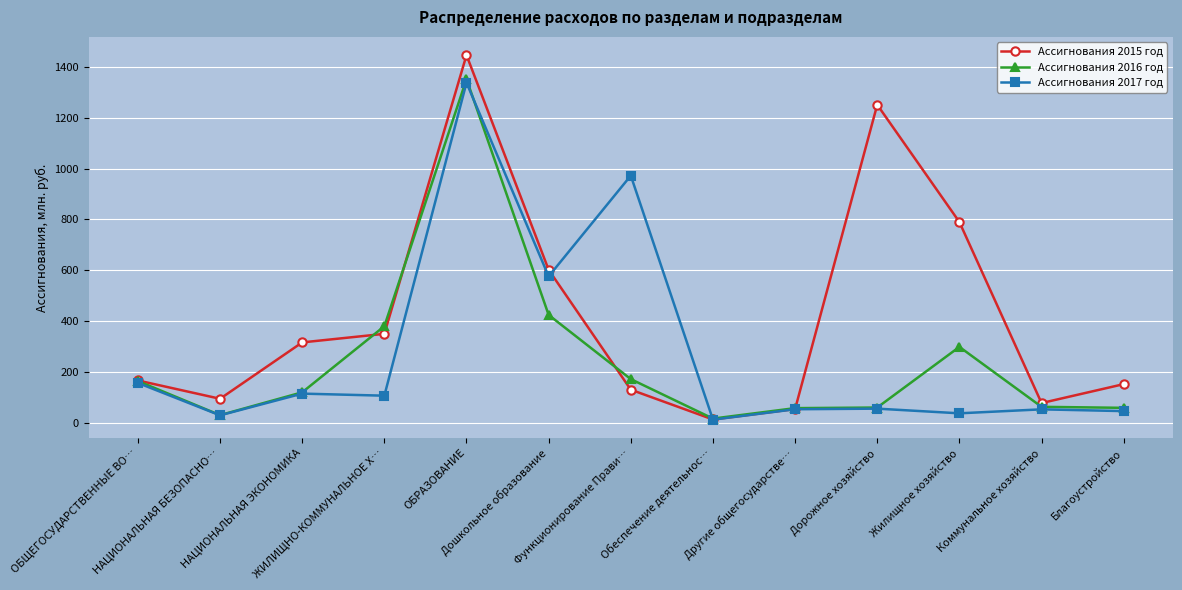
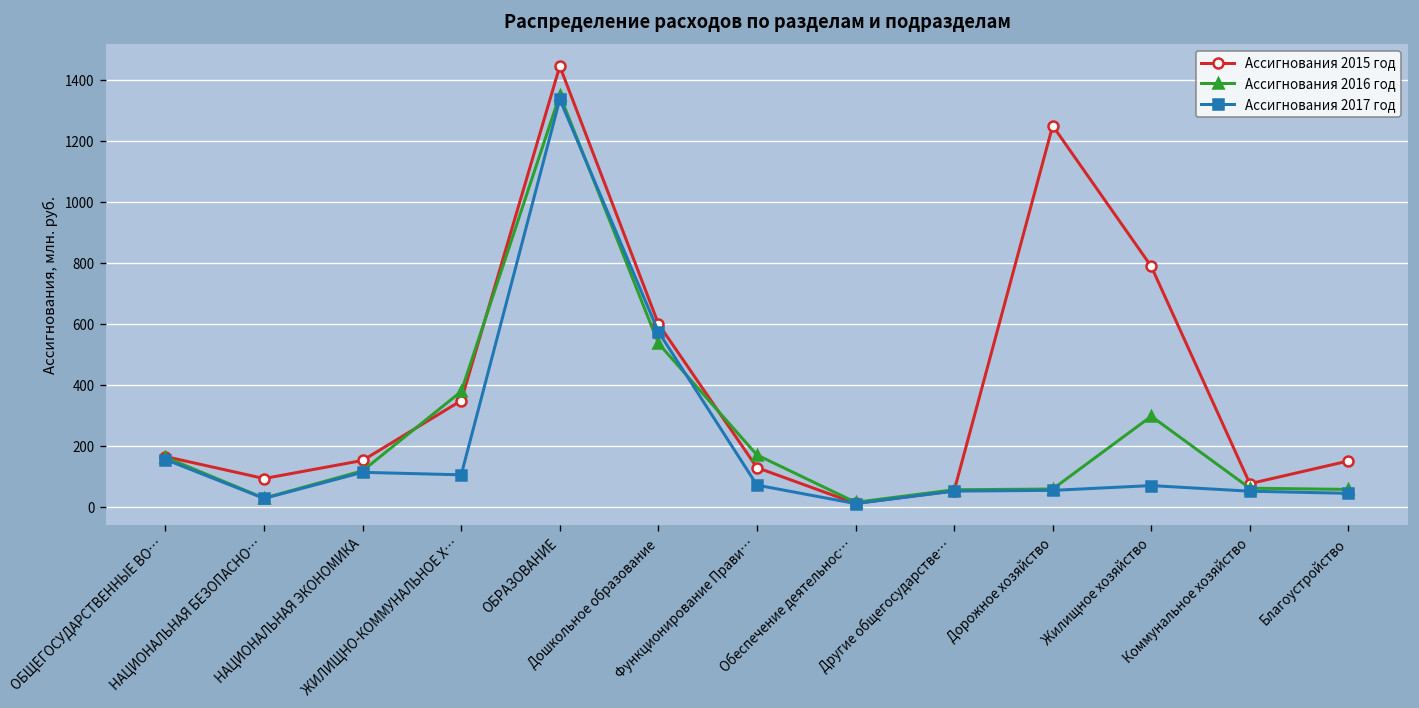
  {
    "Ассигнования 2015 год": {
      "НАЦИОНАЛЬНАЯ БЕЗОПАСНО…": 90,
-     "НАЦИОНАЛЬНАЯ ЭКОНОМИКА": 320,
+     "НАЦИОНАЛЬНАЯ ЭКОНОМИКА": 150,
      "ЖИЛИЩНО-КОММУНАЛЬНОЕ Х…": 350,
      "ОБРАЗОВАНИЕ": 1450,
      "Дошкольное образование": 600,
      "Функционирование Прави…": 130,
      "Дорожное хозяйство": 1250,
      "Жилищное хозяйство": 790,
      "Коммунальное хозяйство": 80,
      "Благоустройство": 150
    },
    "Ассигнования 2016 год": {
      "ЖИЛИЩНО-КОММУНАЛЬНОЕ Х…": 380,
      "ОБРАЗОВАНИЕ": 1350,
-     "Дошкольное образование": 420,
+     "Дошкольное образование": 540,
      "Функционирование Прави…": 170,
      "Жилищное хозяйство": 300,
      "Благоустройство": 60
    },
    "Ассигнования 2017 год": {
      "ЖИЛИЩНО-КОММУНАЛЬНОЕ Х…": 110,
      "ОБРАЗОВАНИЕ": 1340,
      "Дошкольное образование": 580,
-     "Функционирование Прави…": 970,
-     "Жилищное хозяйство": 40,
+     "Функционирование Прави…": 70,
+     "Жилищное хозяйство": 70,
      "Благоустройство": 50
    }
  }
